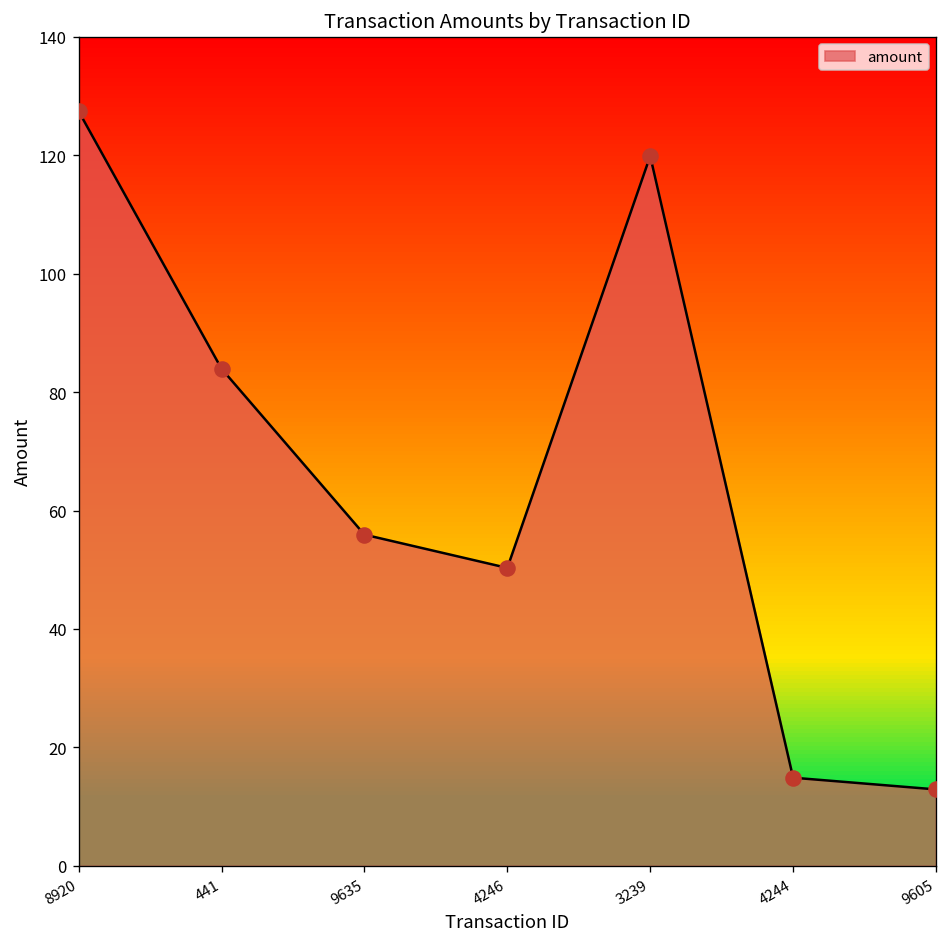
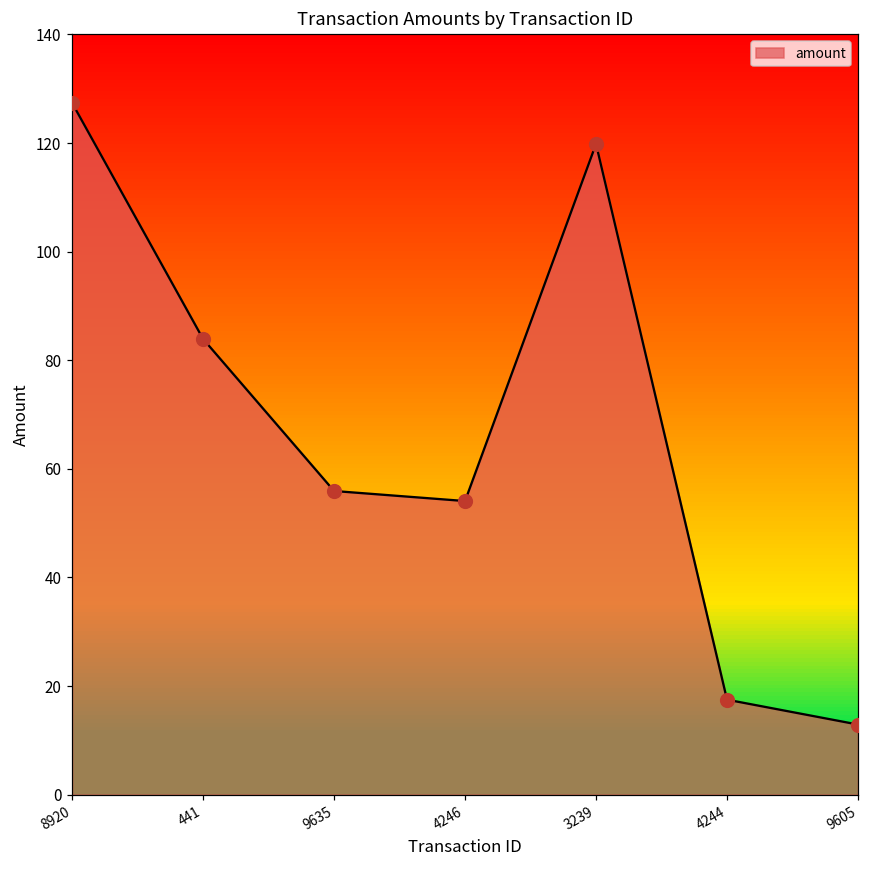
  {
    "8920": 127,
    "441": 84,
    "9635": 56,
-   "4246": 50,
+   "4246": 54,
    "3239": 120,
-   "4244": 15,
+   "4244": 18,
    "9605": 13
  }
